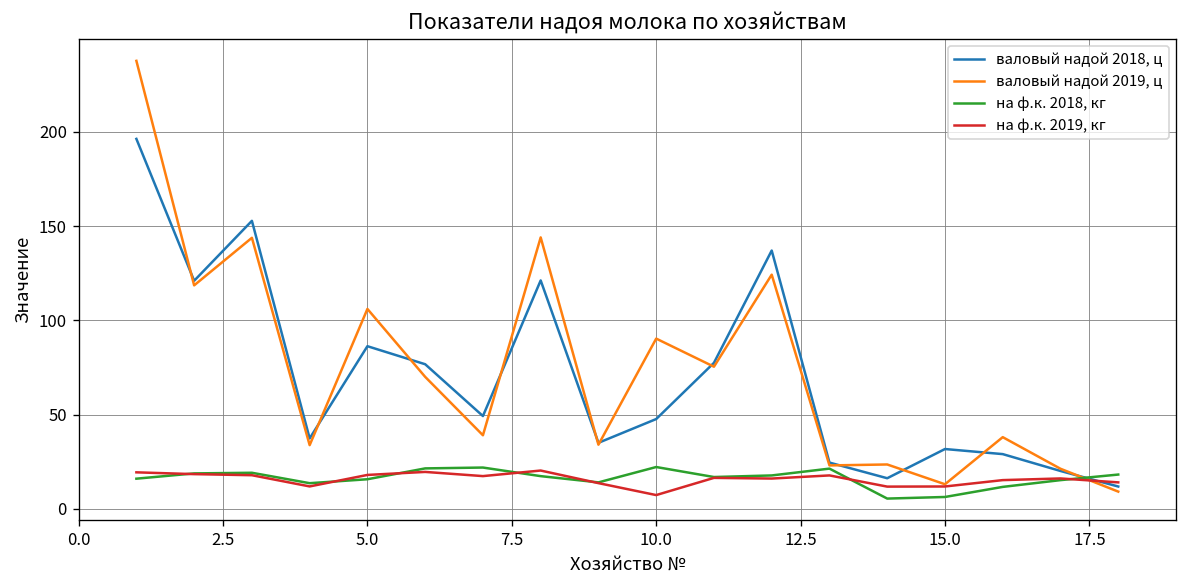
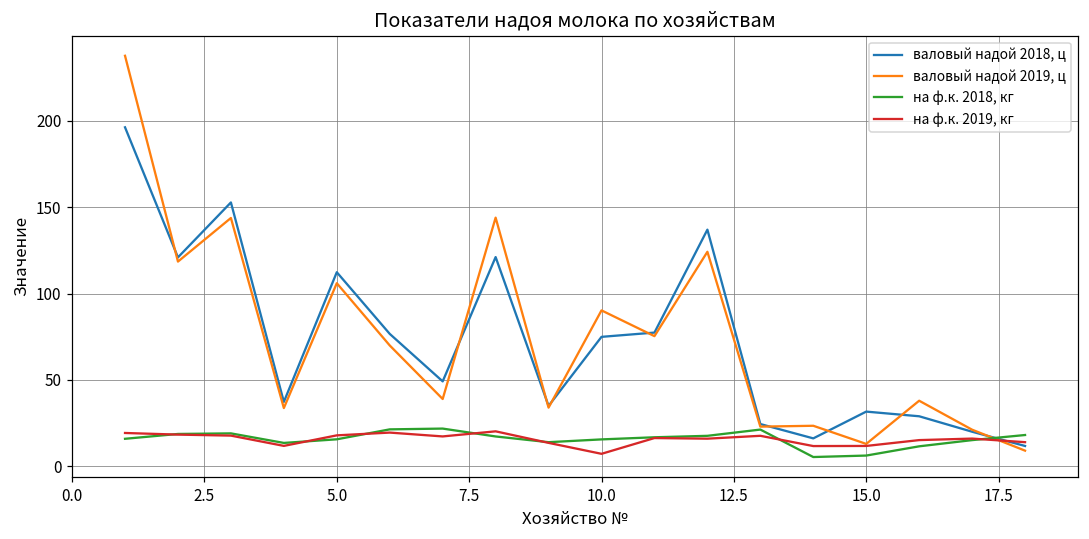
  {
    "валовый надой 2018, ц": {
-     "5.0": 86,
-     "10.0": 48,
+     "5.0": 112,
+     "10.0": 75,
      "15.0": 32
    },
    "валовый надой 2019, ц": {
      "5.0": 106,
      "10.0": 90
    },
    "на ф.к. 2018, кг": {
      "5.0": 16,
-     "10.0": 22,
+     "10.0": 16,
      "15.0": 6
    },
    "на ф.к. 2019, кг": {
      "5.0": 18,
      "10.0": 7
    }
  }
